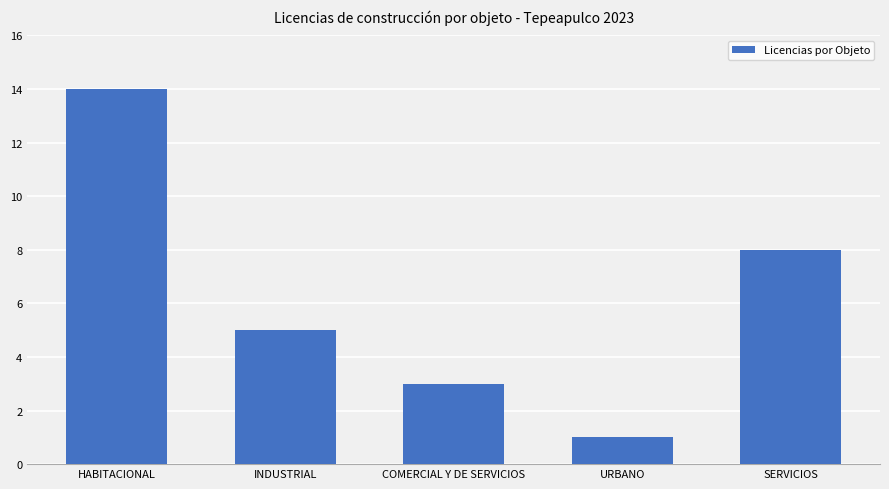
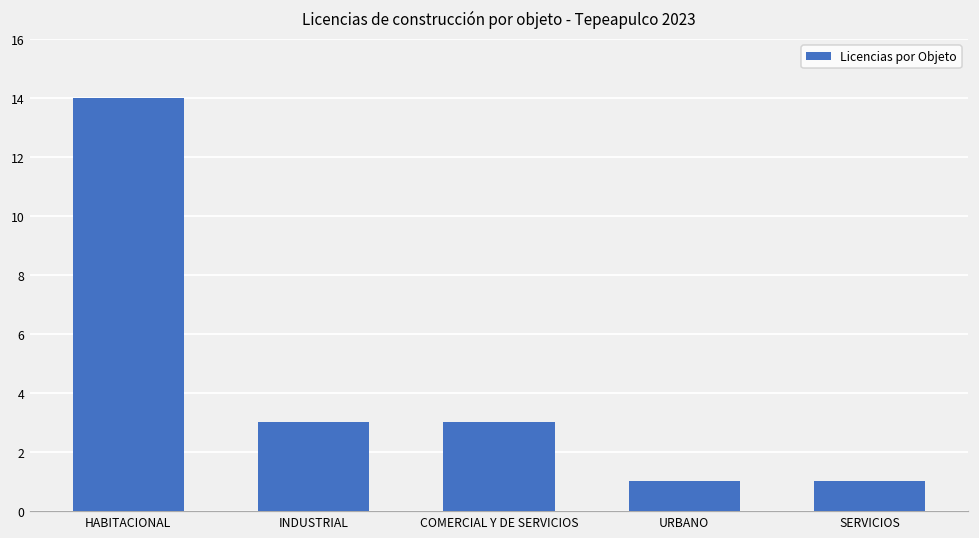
  {
    "HABITACIONAL": 14,
-   "INDUSTRIAL": 5,
+   "INDUSTRIAL": 3,
    "COMERCIAL Y DE SERVICIOS": 3,
    "URBANO": 1,
-   "SERVICIOS": 8
+   "SERVICIOS": 1
  }
